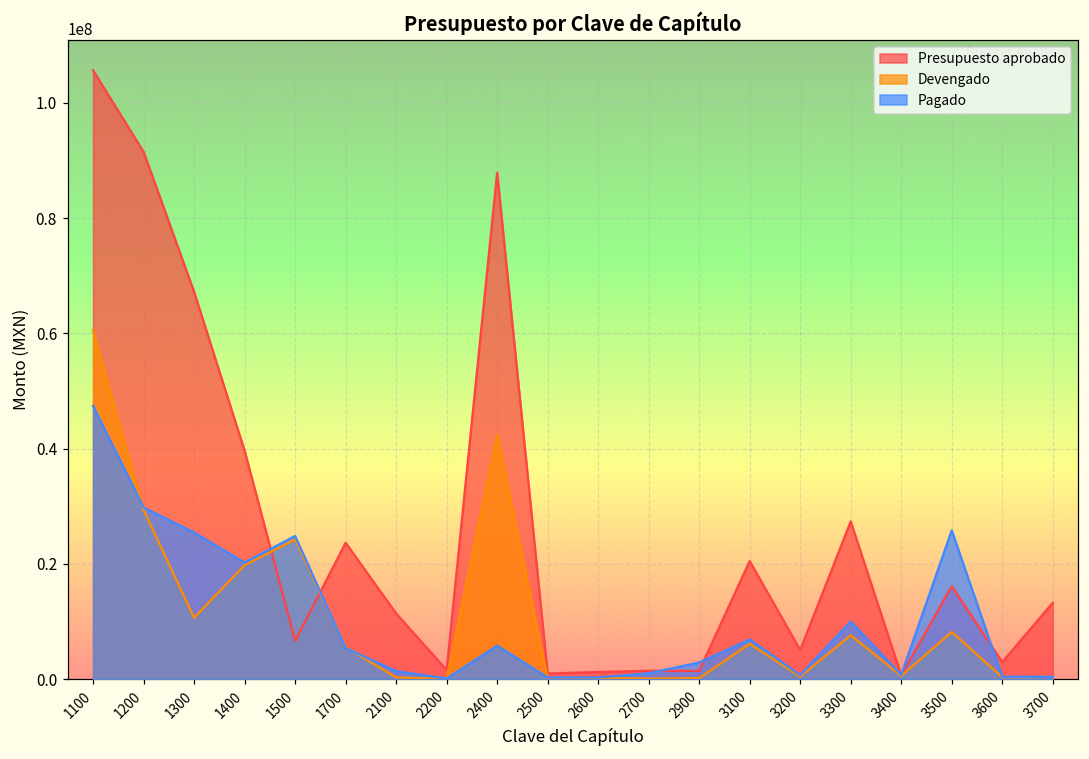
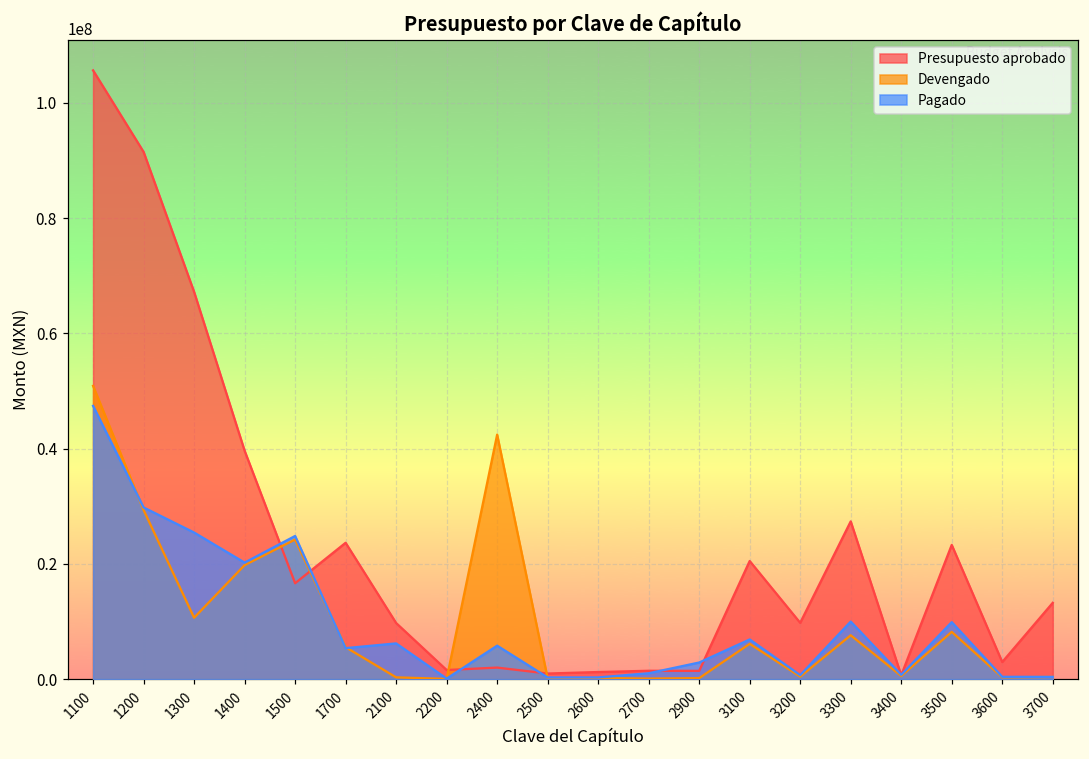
  {
    "Presupuesto aprobado": {
      "1100": 106000000,
      "1200": 91000000,
      "1300": 67000000,
      "1400": 40000000,
-     "1500": 7000000,
+     "1500": 17000000,
      "1700": 24000000,
-     "2100": 11000000,
+     "2100": 10000000,
      "2200": 2000000,
-     "2400": 88000000,
+     "2400": 2000000,
      "2500": 1000000,
      "2600": 1000000,
      "2900": 1000000,
      "3100": 20000000,
-     "3200": 5000000,
+     "3200": 10000000,
      "3300": 27000000,
-     "3500": 16000000,
+     "3500": 23000000,
      "3600": 3000000,
      "3700": 13000000
    },
    "Devengado": {
-     "1100": 61000000,
+     "1100": 51000000,
      "1300": 11000000,
      "1500": 24000000,
      "2100": 0,
      "2400": 42000000,
      "2700": 0,
      "2900": 0,
      "3100": 6000000,
      "3300": 8000000,
      "3500": 8000000
    },
    "Pagado": {
      "1100": 47000000,
      "1300": 25000000,
      "1500": 25000000,
-     "2100": 1000000,
+     "2100": 6000000,
      "2400": 6000000,
      "2900": 3000000,
      "3100": 7000000,
      "3300": 10000000,
-     "3500": 26000000
+     "3500": 10000000
    }
  }
